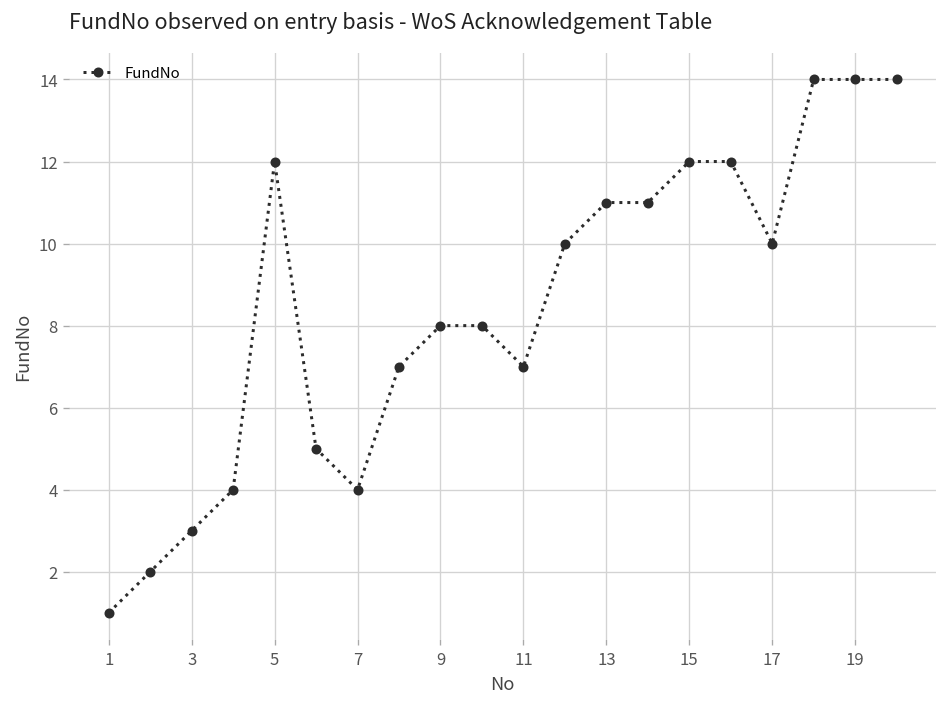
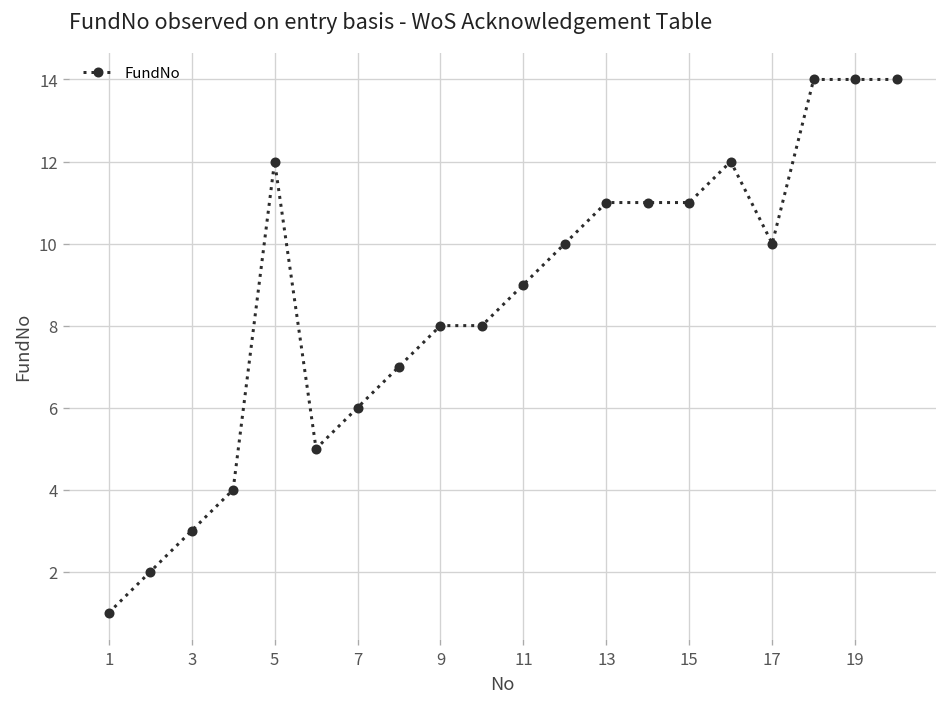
  {
    "1": 1,
    "3": 3,
    "5": 12,
-   "7": 4,
+   "7": 6,
    "9": 8,
-   "11": 7,
+   "11": 9,
    "13": 11,
-   "15": 12,
+   "15": 11,
    "17": 10,
    "19": 14
  }
